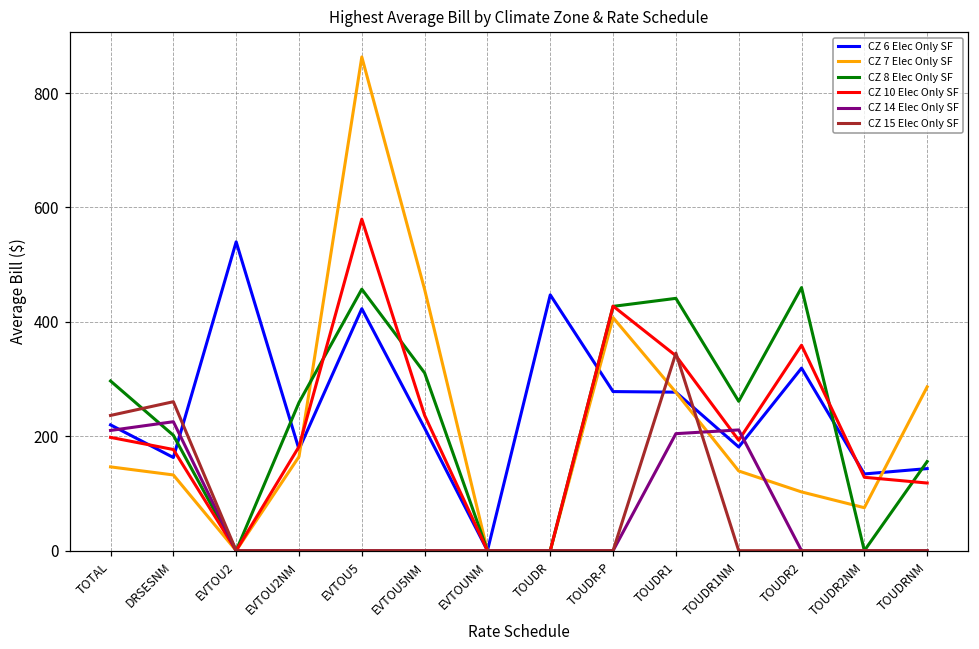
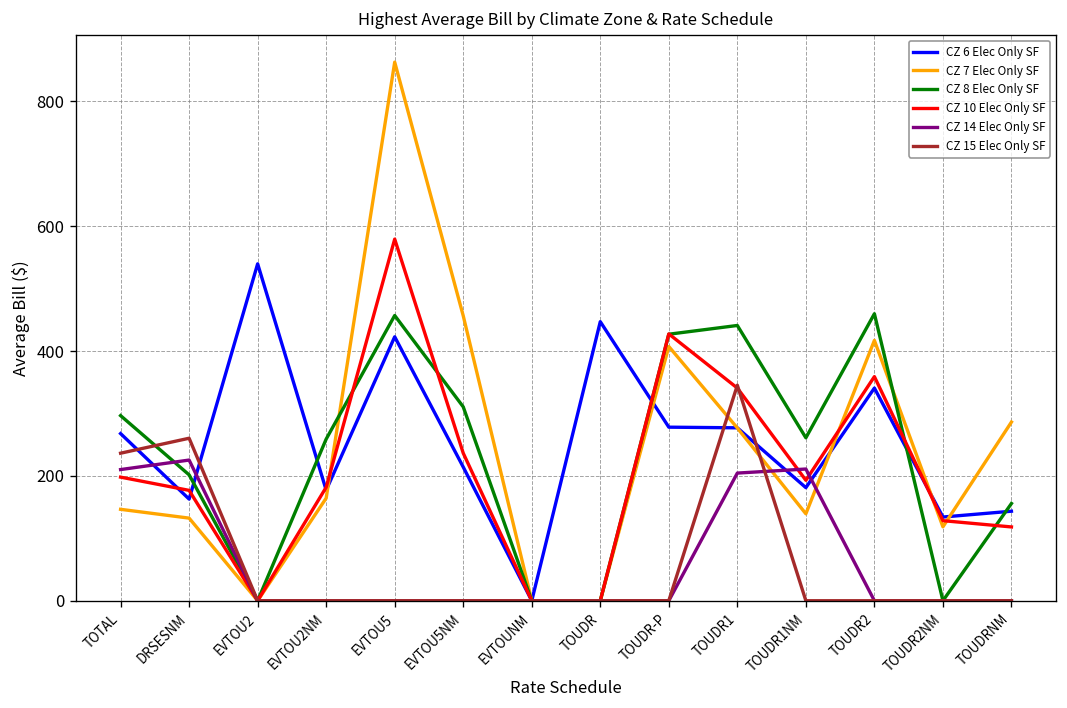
  {
    "CZ 6 Elec Only SF": {
-     "TOTAL": 220,
+     "TOTAL": 270,
      "DRSESNM": 160,
      "EVTOU2": 540,
      "EVTOU5": 420,
      "EVTOU5NM": 210,
      "TOUDR": 450,
      "TOUDR-P": 280,
      "TOUDR1NM": 180,
-     "TOUDR2": 320,
+     "TOUDR2": 340,
      "TOUDR2NM": 130,
      "TOUDRNM": 140
    },
    "CZ 7 Elec Only SF": {
      "TOTAL": 150,
      "DRSESNM": 130,
      "EVTOU2NM": 160,
      "EVTOU5": 860,
      "EVTOU5NM": 460,
      "TOUDR-P": 410,
      "TOUDR1NM": 140,
-     "TOUDR2": 100,
-     "TOUDR2NM": 80,
+     "TOUDR2": 420,
+     "TOUDR2NM": 120,
      "TOUDRNM": 290
    },
    "CZ 8 Elec Only SF": {
      "TOTAL": 300,
      "DRSESNM": 200,
      "EVTOU2NM": 260,
      "EVTOU5": 460,
      "EVTOU5NM": 310,
      "TOUDR1": 440,
      "TOUDR1NM": 260,
      "TOUDR2": 460,
      "TOUDRNM": 160
    },
    "CZ 10 Elec Only SF": {
      "TOTAL": 200,
      "DRSESNM": 180,
      "EVTOU5": 580,
      "EVTOU5NM": 240,
      "TOUDR1NM": 190,
      "TOUDR2": 360,
      "TOUDR2NM": 130,
      "TOUDRNM": 120
    },
    "CZ 14 Elec Only SF": {
      "TOTAL": 210,
      "DRSESNM": 230,
      "TOUDR1": 200,
      "TOUDR1NM": 210
    },
    "CZ 15 Elec Only SF": {
      "TOTAL": 240,
      "DRSESNM": 260,
      "TOUDR1NM": 0
    }
  }
